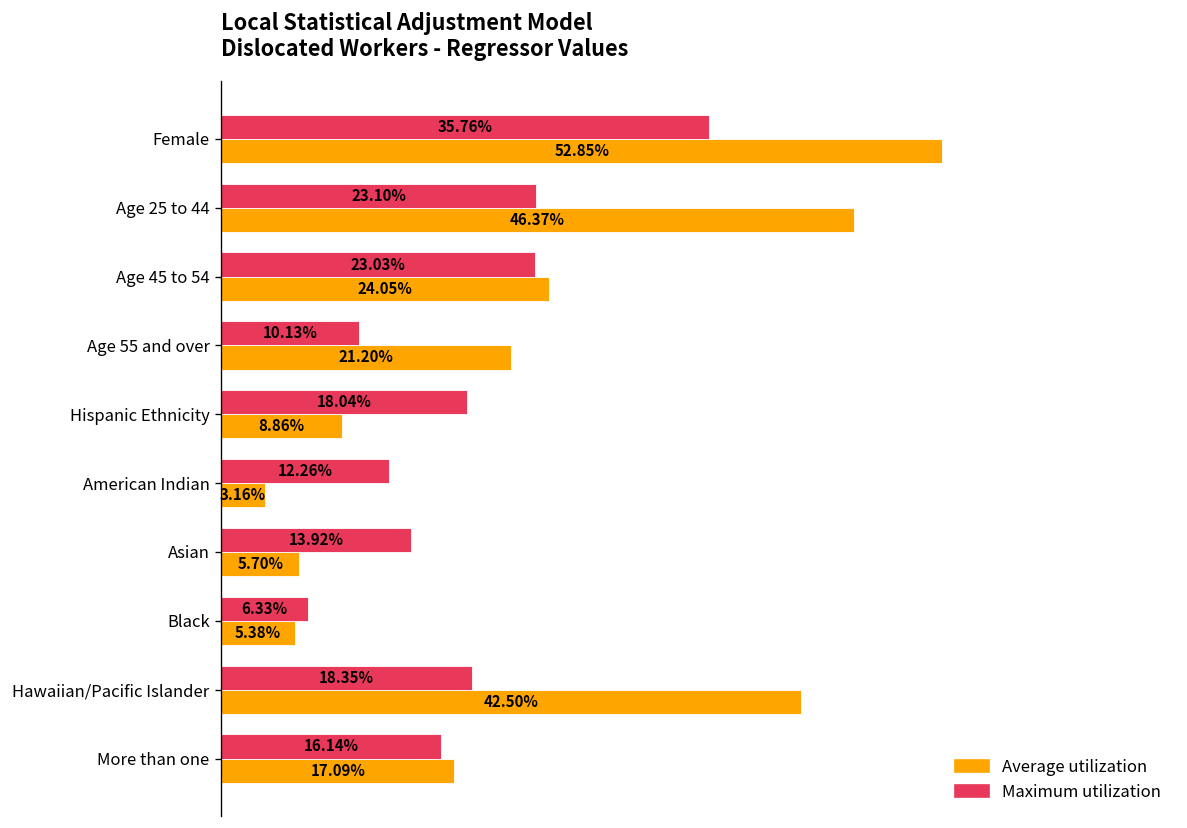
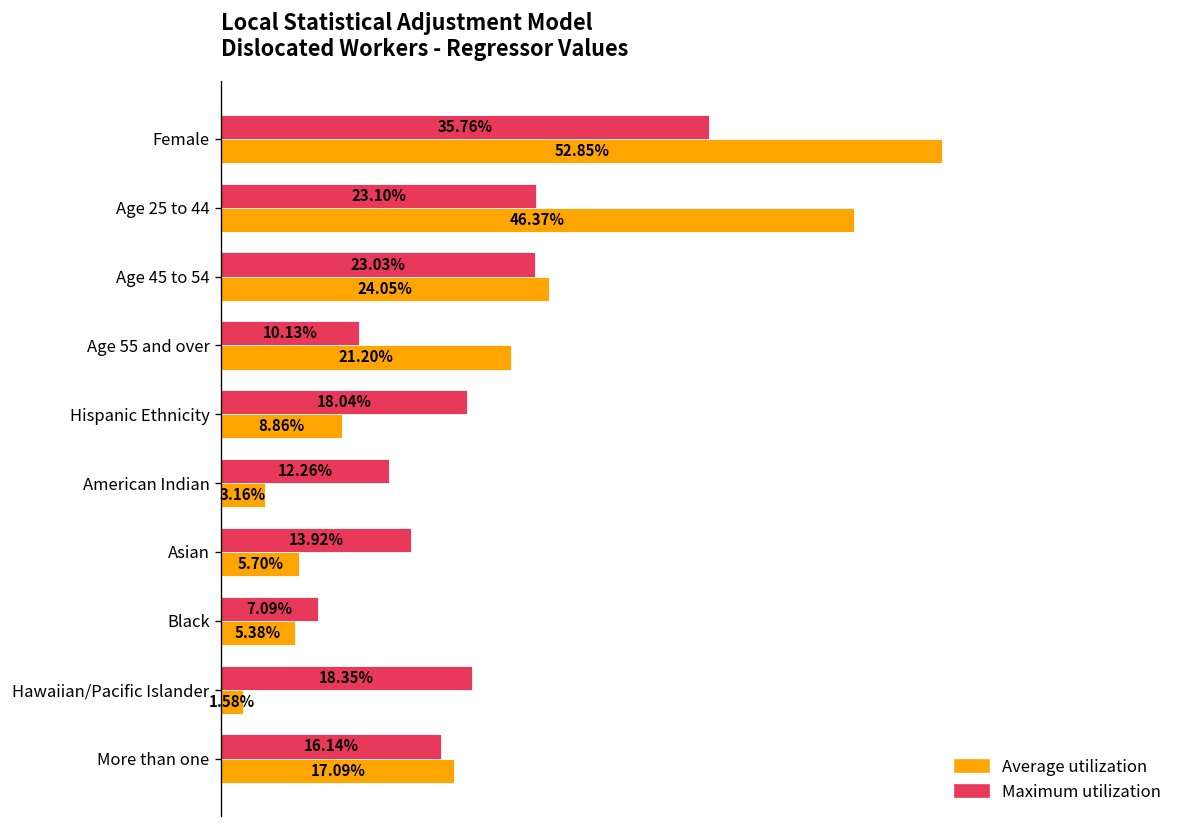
  {
    "Average utilization": {
      "Female": "52.85%",
      "Age 25 to 44": "46.37%",
      "Age 45 to 54": "24.05%",
      "Age 55 and over": "21.20%",
      "Hispanic Ethnicity": "8.86%",
      "American Indian": "3.16%",
      "Asian": "5.70%",
      "Black": "5.38%",
-     "Hawaiian/Pacific Islander": "42.50%",
+     "Hawaiian/Pacific Islander": "1.58%",
      "More than one": "17.09%"
    },
    "Maximum utilization": {
      "Female": "35.76%",
      "Age 25 to 44": "23.10%",
      "Age 45 to 54": "23.03%",
      "Age 55 and over": "10.13%",
      "Hispanic Ethnicity": "18.04%",
      "American Indian": "12.26%",
      "Asian": "13.92%",
-     "Black": "6.33%",
+     "Black": "7.09%",
      "Hawaiian/Pacific Islander": "18.35%",
      "More than one": "16.14%"
    }
  }
